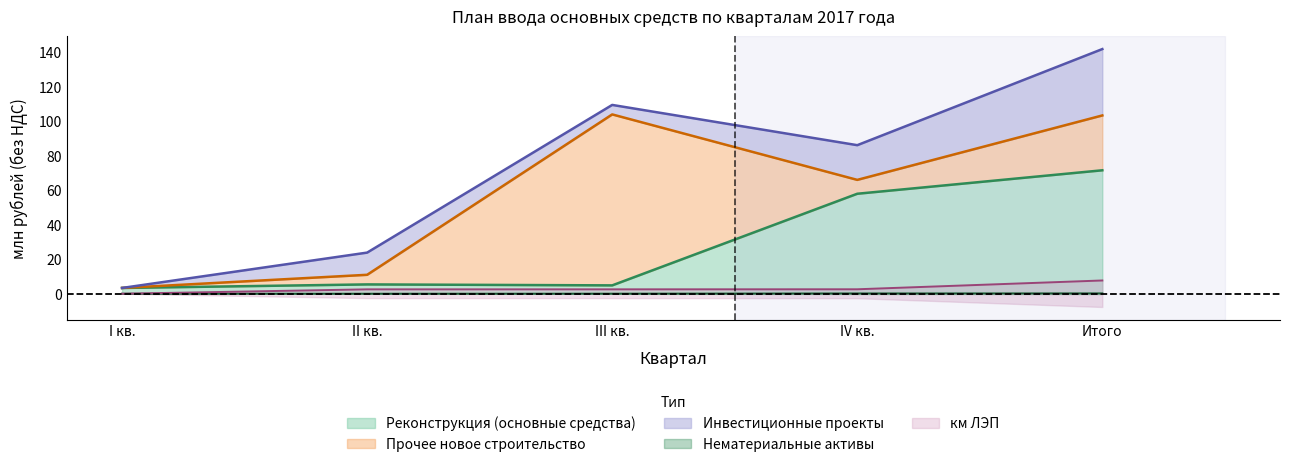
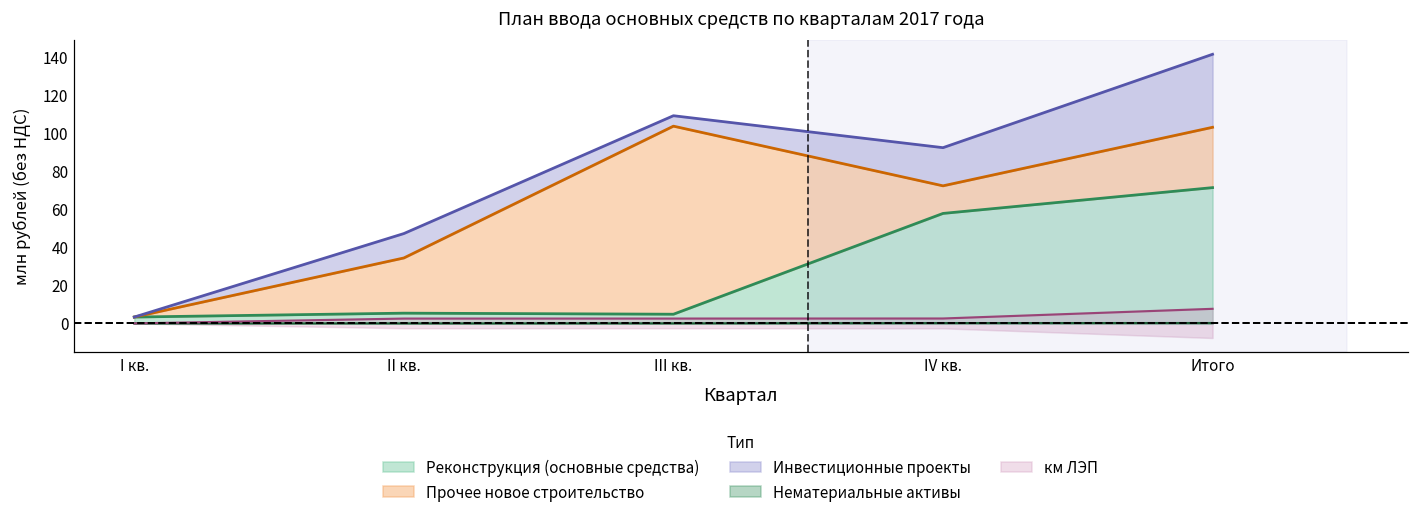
  {
    "Прочее новое строительство": {
-     "II кв.": 6,
+     "II кв.": 29,
      "III кв.": 99,
-     "IV кв.": 8,
+     "IV кв.": 15,
      "Итого": 32
    }
  }
